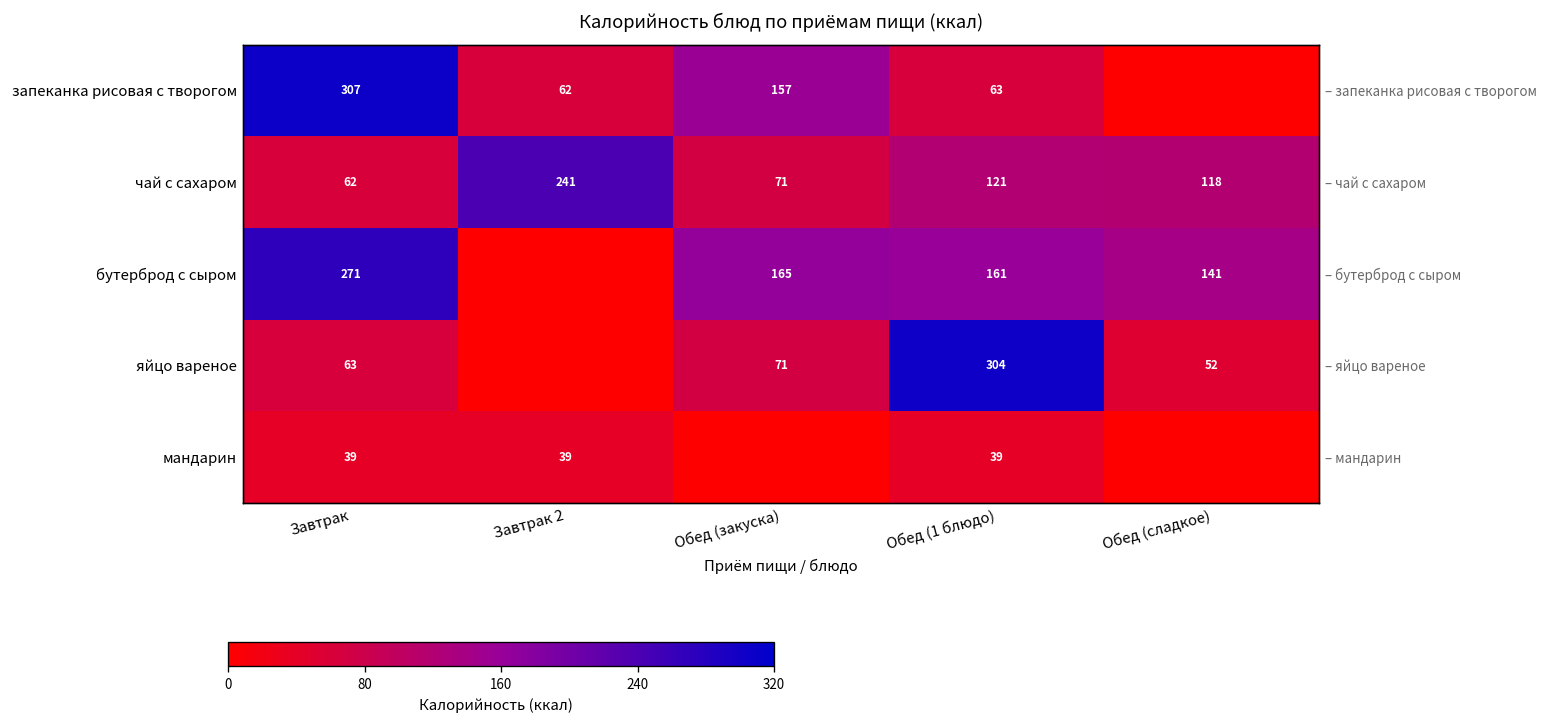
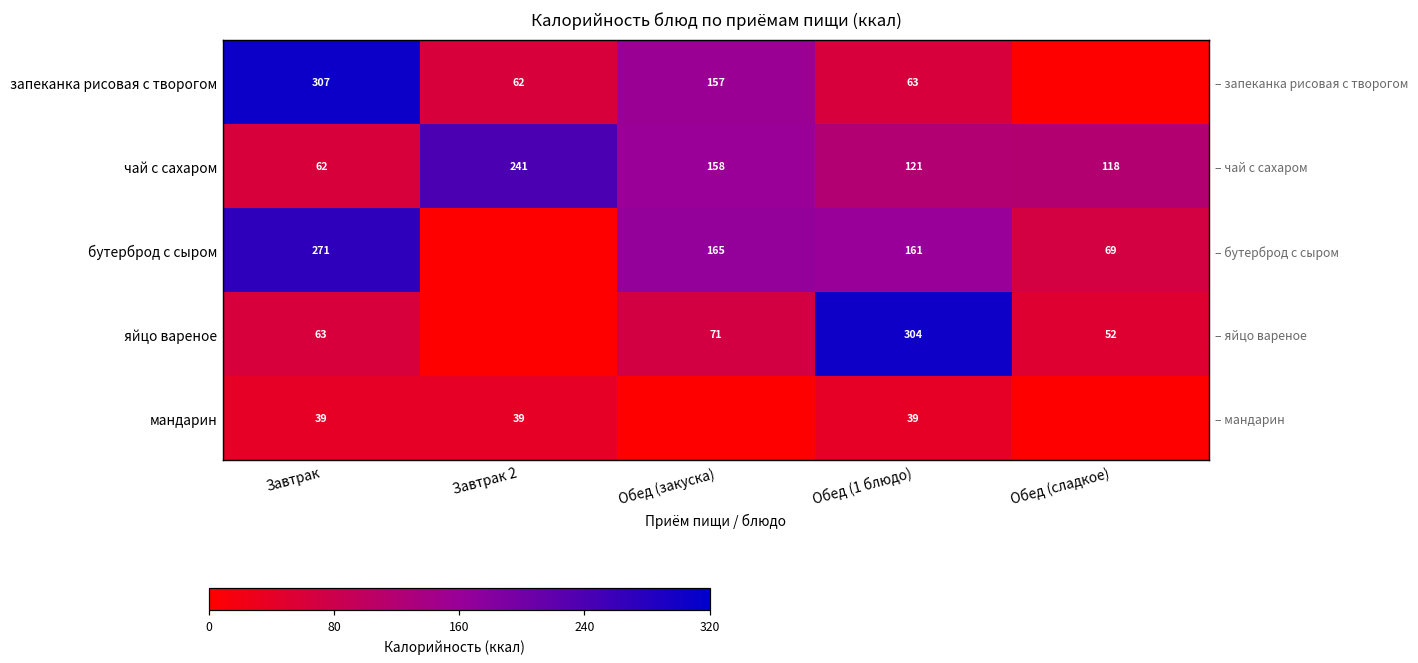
  {
    "запеканка рисовая с творогом": {
      "Завтрак": 307,
      "Завтрак 2": 62,
      "Обед (закуска)": 157,
      "Обед (1 блюдо)": 63
    },
    "чай с сахаром": {
      "Завтрак": 62,
      "Завтрак 2": 241,
-     "Обед (закуска)": 71,
+     "Обед (закуска)": 158,
      "Обед (1 блюдо)": 121,
      "Обед (сладкое)": 118
    },
    "бутерброд с сыром": {
      "Завтрак": 271,
      "Обед (закуска)": 165,
      "Обед (1 блюдо)": 161,
-     "Обед (сладкое)": 141
+     "Обед (сладкое)": 69
    },
    "яйцо вареное": {
      "Завтрак": 63,
      "Обед (закуска)": 71,
      "Обед (1 блюдо)": 304,
      "Обед (сладкое)": 52
    },
    "мандарин": {
      "Завтрак": 39,
      "Завтрак 2": 39,
      "Обед (1 блюдо)": 39
    }
  }
